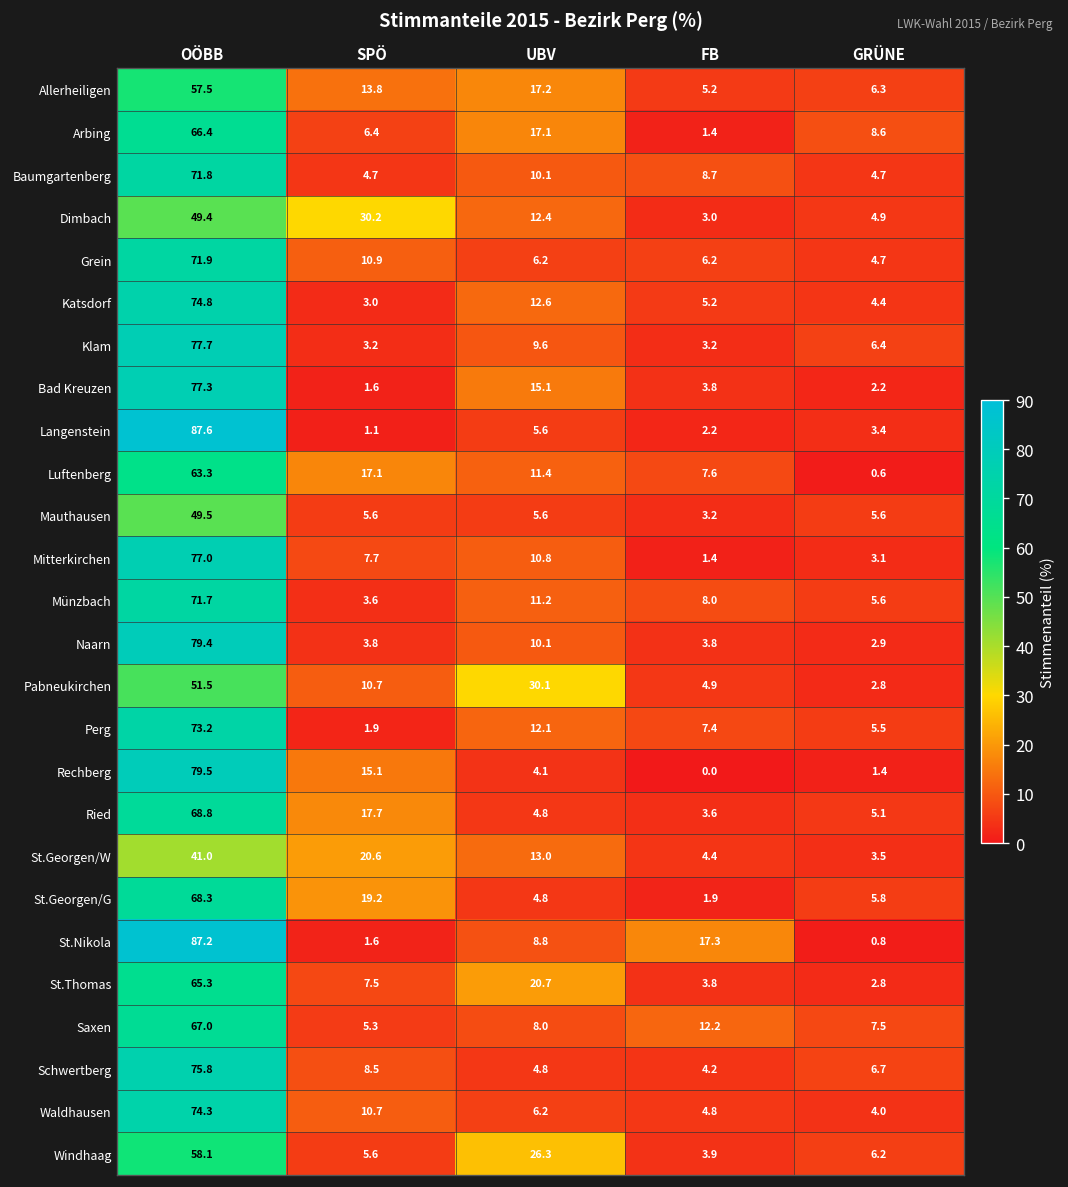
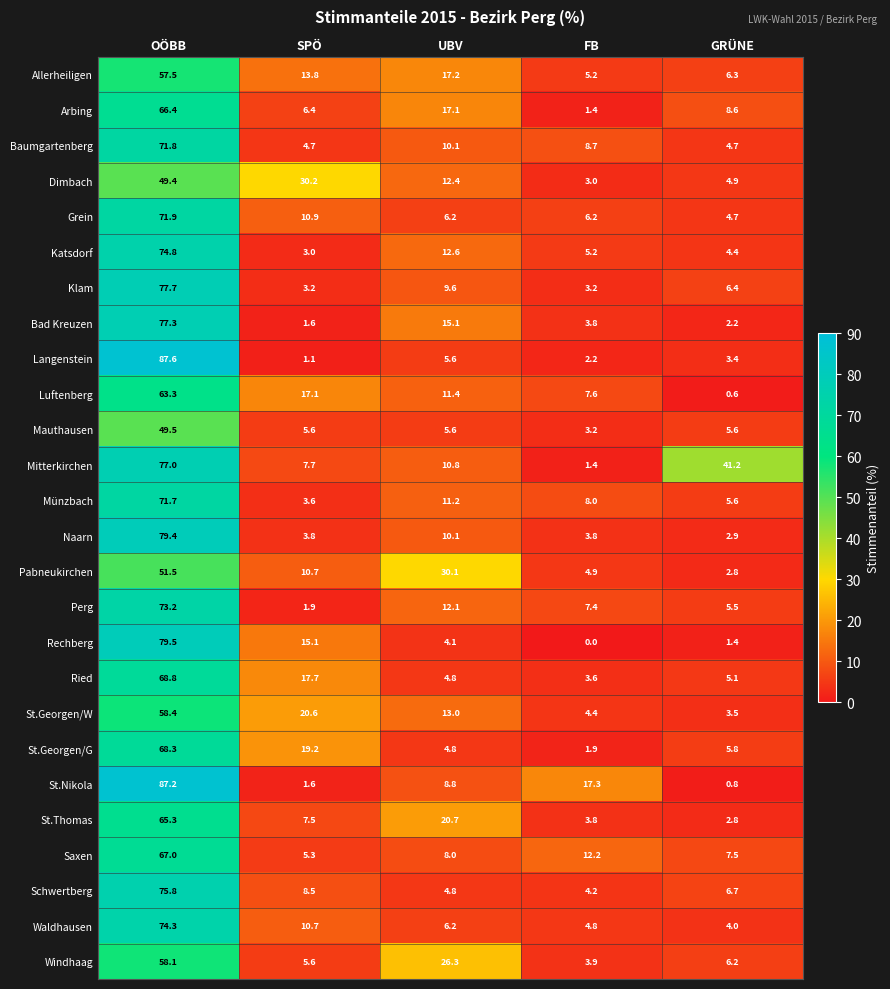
  {
    "Allerheiligen": {
      "OÖBB": 57.5,
      "SPÖ": 13.8,
      "UBV": 17.2,
      "FB": 5.2,
      "GRÜNE": 6.3
    },
    "Arbing": {
      "OÖBB": 66.4,
      "SPÖ": 6.4,
      "UBV": 17.1,
      "FB": 1.4,
      "GRÜNE": 8.6
    },
    "Baumgartenberg": {
      "OÖBB": 71.8,
      "SPÖ": 4.7,
      "UBV": 10.1,
      "FB": 8.7,
      "GRÜNE": 4.7
    },
    "Dimbach": {
      "OÖBB": 49.4,
      "SPÖ": 30.2,
      "UBV": 12.4,
      "FB": 3.0,
      "GRÜNE": 4.9
    },
    "Grein": {
      "OÖBB": 71.9,
      "SPÖ": 10.9,
      "UBV": 6.2,
      "FB": 6.2,
      "GRÜNE": 4.7
    },
    "Katsdorf": {
      "OÖBB": 74.8,
      "SPÖ": 3.0,
      "UBV": 12.6,
      "FB": 5.2,
      "GRÜNE": 4.4
    },
    "Klam": {
      "OÖBB": 77.7,
      "SPÖ": 3.2,
      "UBV": 9.6,
      "FB": 3.2,
      "GRÜNE": 6.4
    },
    "Bad Kreuzen": {
      "OÖBB": 77.3,
      "SPÖ": 1.6,
      "UBV": 15.1,
      "FB": 3.8,
      "GRÜNE": 2.2
    },
    "Langenstein": {
      "OÖBB": 87.6,
      "SPÖ": 1.1,
      "UBV": 5.6,
      "FB": 2.2,
      "GRÜNE": 3.4
    },
    "Luftenberg": {
      "OÖBB": 63.3,
      "SPÖ": 17.1,
      "UBV": 11.4,
      "FB": 7.6,
      "GRÜNE": 0.6
    },
    "Mauthausen": {
      "OÖBB": 49.5,
      "SPÖ": 5.6,
      "UBV": 5.6,
      "FB": 3.2,
      "GRÜNE": 5.6
    },
    "Mitterkirchen": {
      "OÖBB": 77.0,
      "SPÖ": 7.7,
      "UBV": 10.8,
      "FB": 1.4,
-     "GRÜNE": 3.1
+     "GRÜNE": 41.2
    },
    "Münzbach": {
      "OÖBB": 71.7,
      "SPÖ": 3.6,
      "UBV": 11.2,
      "FB": 8.0,
      "GRÜNE": 5.6
    },
    "Naarn": {
      "OÖBB": 79.4,
      "SPÖ": 3.8,
      "UBV": 10.1,
      "FB": 3.8,
      "GRÜNE": 2.9
    },
    "Pabneukirchen": {
      "OÖBB": 51.5,
      "SPÖ": 10.7,
      "UBV": 30.1,
      "FB": 4.9,
      "GRÜNE": 2.8
    },
    "Perg": {
      "OÖBB": 73.2,
      "SPÖ": 1.9,
      "UBV": 12.1,
      "FB": 7.4,
      "GRÜNE": 5.5
    },
    "Rechberg": {
      "OÖBB": 79.5,
      "SPÖ": 15.1,
      "UBV": 4.1,
      "FB": 0.0,
      "GRÜNE": 1.4
    },
    "Ried": {
      "OÖBB": 68.8,
      "SPÖ": 17.7,
      "UBV": 4.8,
      "FB": 3.6,
      "GRÜNE": 5.1
    },
    "St.Georgen/W": {
-     "OÖBB": 41.0,
+     "OÖBB": 58.4,
      "SPÖ": 20.6,
      "UBV": 13.0,
      "FB": 4.4,
      "GRÜNE": 3.5
    },
    "St.Georgen/G": {
      "OÖBB": 68.3,
      "SPÖ": 19.2,
      "UBV": 4.8,
      "FB": 1.9,
      "GRÜNE": 5.8
    },
    "St.Nikola": {
      "OÖBB": 87.2,
      "SPÖ": 1.6,
      "UBV": 8.8,
      "FB": 17.3,
      "GRÜNE": 0.8
    },
    "St.Thomas": {
      "OÖBB": 65.3,
      "SPÖ": 7.5,
      "UBV": 20.7,
      "FB": 3.8,
      "GRÜNE": 2.8
    },
    "Saxen": {
      "OÖBB": 67.0,
      "SPÖ": 5.3,
      "UBV": 8.0,
      "FB": 12.2,
      "GRÜNE": 7.5
    },
    "Schwertberg": {
      "OÖBB": 75.8,
      "SPÖ": 8.5,
      "UBV": 4.8,
      "FB": 4.2,
      "GRÜNE": 6.7
    },
    "Waldhausen": {
      "OÖBB": 74.3,
      "SPÖ": 10.7,
      "UBV": 6.2,
      "FB": 4.8,
      "GRÜNE": 4.0
    },
    "Windhaag": {
      "OÖBB": 58.1,
      "SPÖ": 5.6,
      "UBV": 26.3,
      "FB": 3.9,
      "GRÜNE": 6.2
    }
  }
